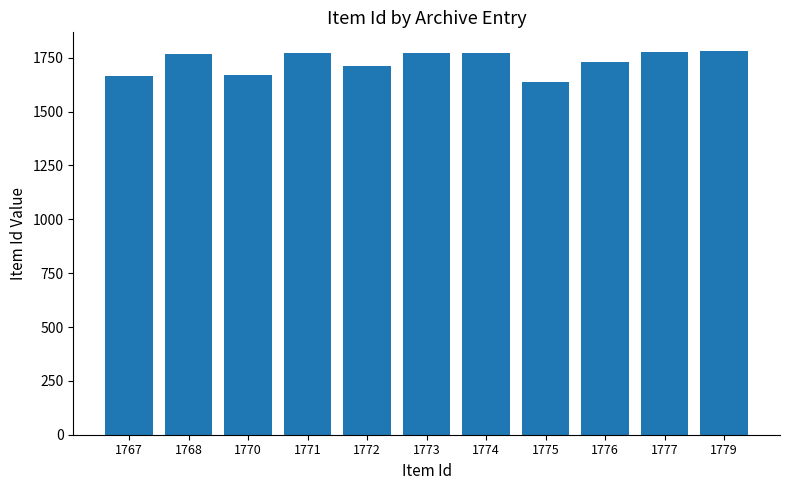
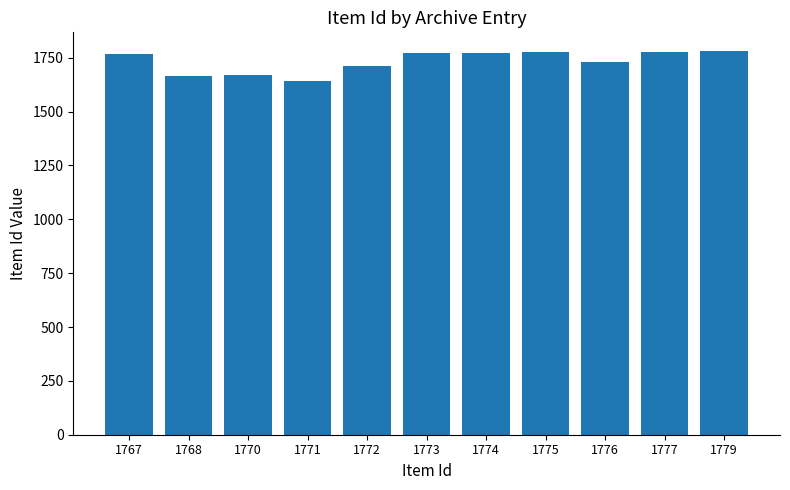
  {
-   "1767": 1670,
-   "1768": 1770,
+   "1767": 1770,
+   "1768": 1670,
    "1770": 1670,
-   "1771": 1770,
+   "1771": 1640,
    "1772": 1710,
    "1773": 1770,
    "1774": 1770,
-   "1775": 1640,
+   "1775": 1780,
    "1776": 1730,
    "1777": 1780,
    "1779": 1780
  }
